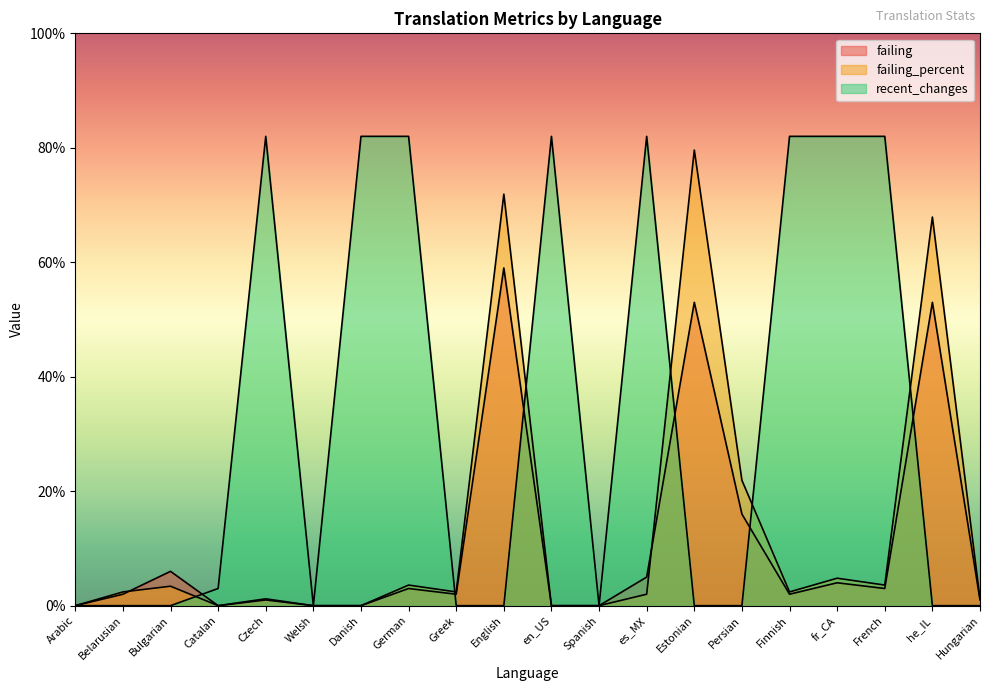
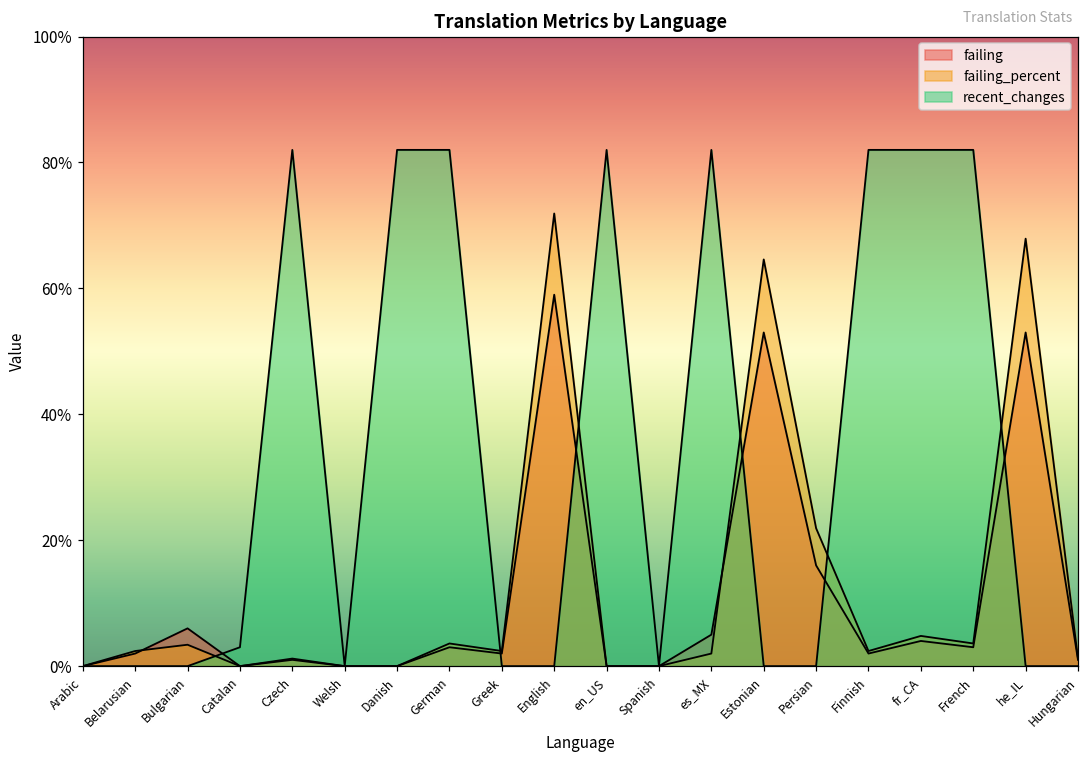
  {
    "failing": {
      "Bulgarian": "6%",
      "German": "3%",
      "English": "59%",
      "es_MX": "5%",
      "Estonian": "53%",
      "Persian": "16%",
      "fr_CA": "4%",
      "French": "3%",
      "he_IL": "53%"
    },
    "failing_percent": {
      "Bulgarian": "3%",
      "German": "4%",
      "English": "72%",
      "es_MX": "2%",
-     "Estonian": "80%",
+     "Estonian": "65%",
      "Persian": "22%",
      "fr_CA": "5%",
      "French": "4%",
      "he_IL": "68%"
    },
    "recent_changes": {
      "Belarusian": "0%",
      "Bulgarian": "0%",
      "Catalan": "3%",
      "Czech": "82%",
      "Danish": "82%",
      "German": "82%",
      "Greek": "0%",
      "English": "0%",
      "en_US": "82%",
      "es_MX": "82%",
      "Estonian": "0%",
      "Persian": "0%",
      "Finnish": "82%",
      "fr_CA": "82%",
      "French": "82%",
      "he_IL": "0%",
      "Hungarian": "0%"
    }
  }
